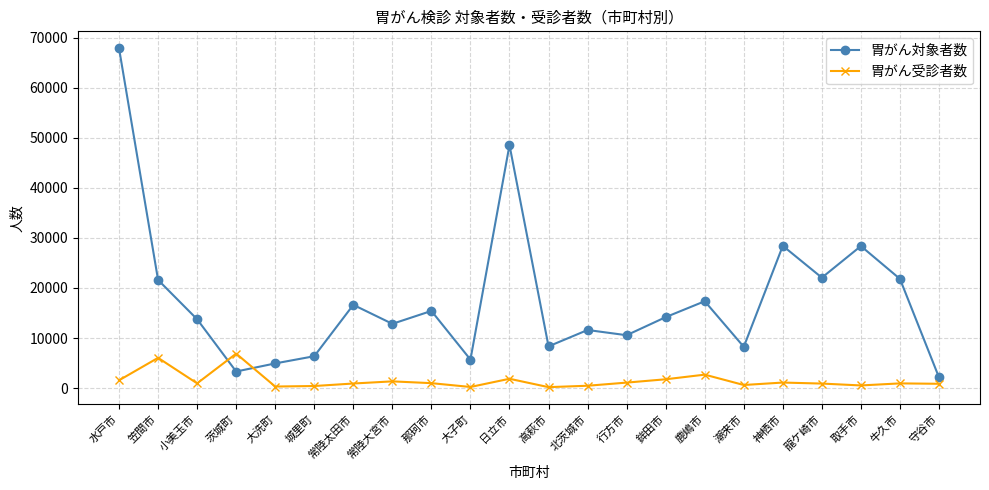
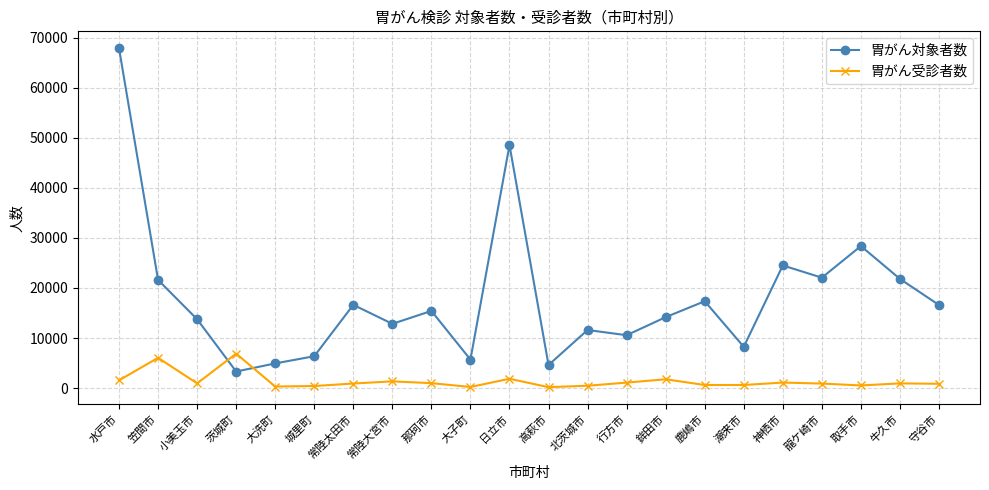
  {
    "胃がん対象者数": {
      "水戸市": 68000,
      "笠間市": 22000,
      "小美玉市": 14000,
      "茨城町": 3000,
      "大洗町": 5000,
      "城里町": 6000,
      "常陸太田市": 17000,
      "常陸大宮市": 13000,
      "那珂市": 15000,
      "大子町": 6000,
      "日立市": 49000,
-     "高萩市": 8000,
+     "高萩市": 5000,
      "北茨城市": 12000,
      "行方市": 11000,
      "鉾田市": 14000,
      "鹿嶋市": 17000,
      "潮来市": 8000,
-     "神栖市": 28000,
+     "神栖市": 25000,
      "龍ケ崎市": 22000,
      "取手市": 28000,
      "牛久市": 22000,
-     "守谷市": 2000
+     "守谷市": 17000
    },
    "胃がん受診者数": {
      "水戸市": 2000,
      "笠間市": 6000,
      "小美玉市": 1000,
      "茨城町": 7000,
      "大洗町": 0,
      "城里町": 0,
      "常陸太田市": 1000,
      "常陸大宮市": 1000,
      "那珂市": 1000,
      "大子町": 0,
      "日立市": 2000,
      "高萩市": 0,
      "北茨城市": 0,
      "行方市": 1000,
      "鉾田市": 2000,
-     "鹿嶋市": 3000,
+     "鹿嶋市": 1000,
      "潮来市": 1000,
      "神栖市": 1000,
      "龍ケ崎市": 1000,
      "取手市": 1000,
      "牛久市": 1000,
      "守谷市": 1000
    }
  }
